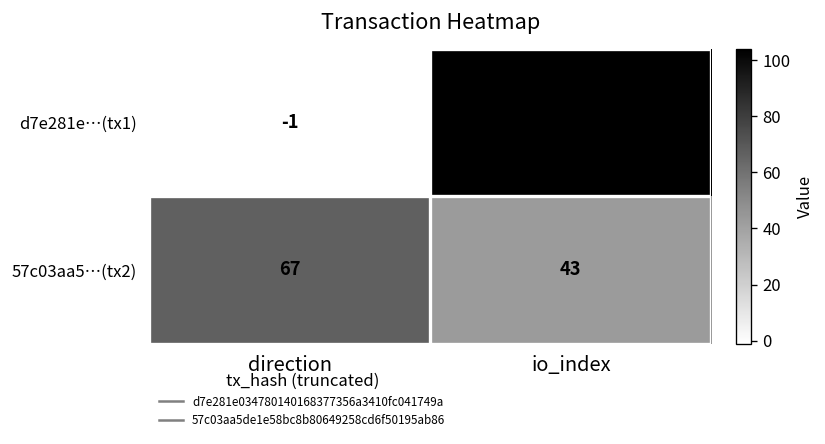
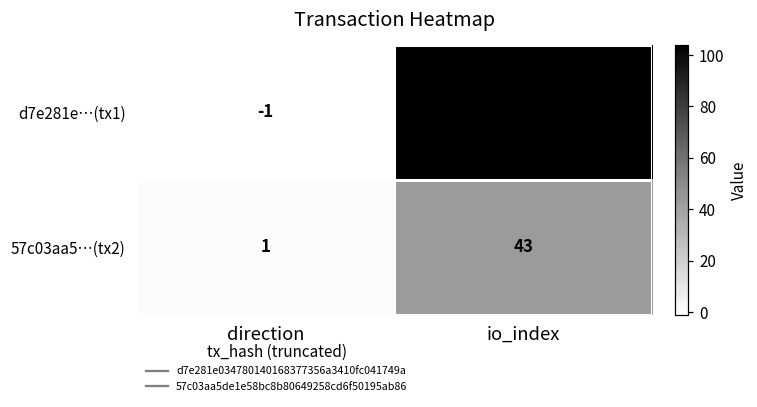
  {
    "d7e281e…(tx1)": {
      "direction": -1
    },
    "57c03aa5…(tx2)": {
-     "direction": 67,
+     "direction": 1,
      "io_index": 43
    }
  }
